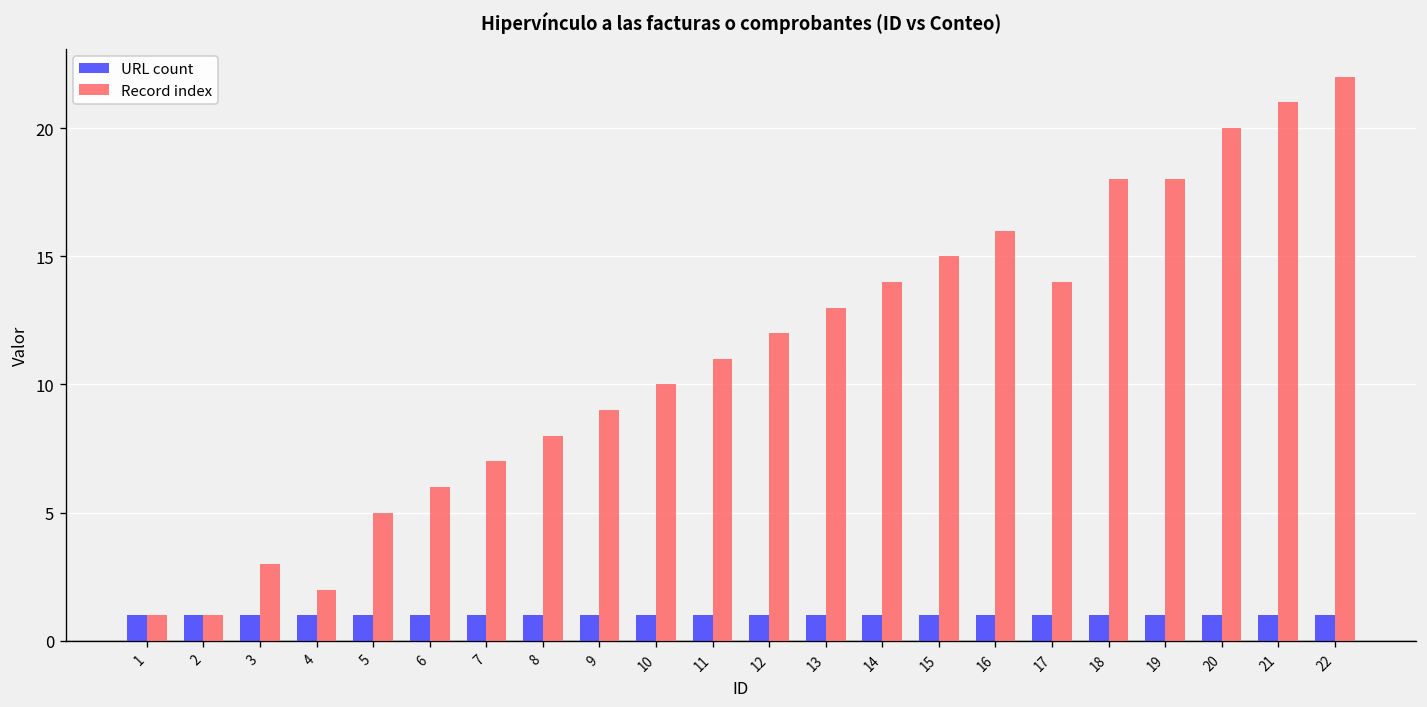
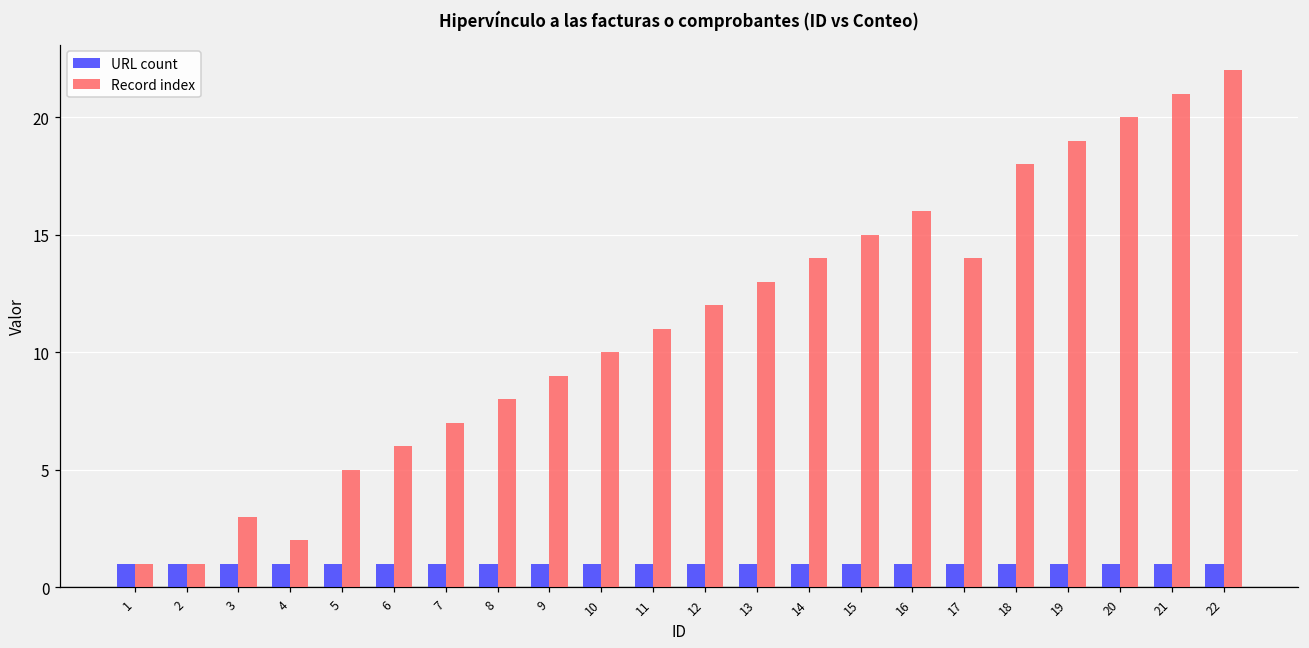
  {
    "URL count": {
      "1": 1,
      "2": 1,
      "3": 1,
      "4": 1,
      "5": 1,
      "6": 1,
      "7": 1,
      "8": 1,
      "9": 1,
      "10": 1,
      "11": 1,
      "12": 1,
      "13": 1,
      "14": 1,
      "15": 1,
      "16": 1,
      "17": 1,
      "18": 1,
      "19": 1,
      "20": 1,
      "21": 1,
      "22": 1
    },
    "Record index": {
      "1": 1,
      "2": 1,
      "3": 3,
      "4": 2,
      "5": 5,
      "6": 6,
      "7": 7,
      "8": 8,
      "9": 9,
      "10": 10,
      "11": 11,
      "12": 12,
      "13": 13,
      "14": 14,
      "15": 15,
      "16": 16,
      "17": 14,
      "18": 18,
-     "19": 18,
+     "19": 19,
      "20": 20,
      "21": 21,
      "22": 22
    }
  }
